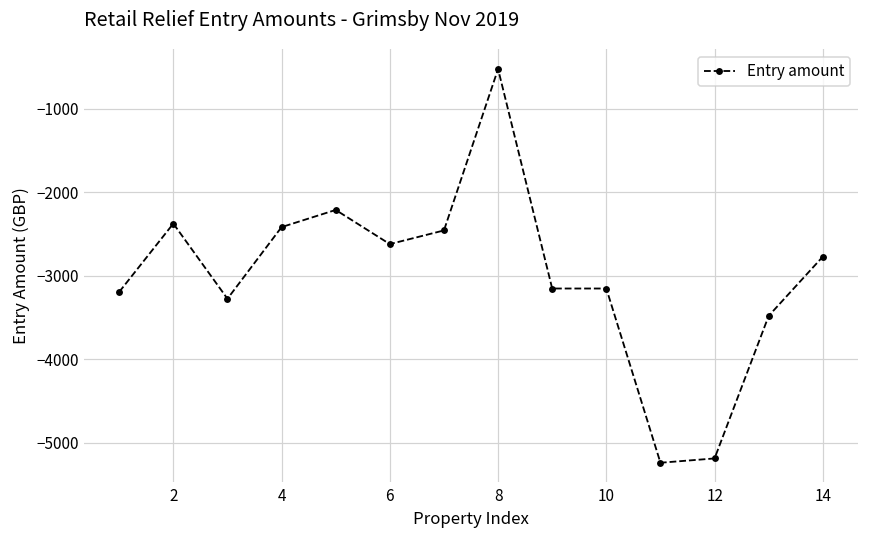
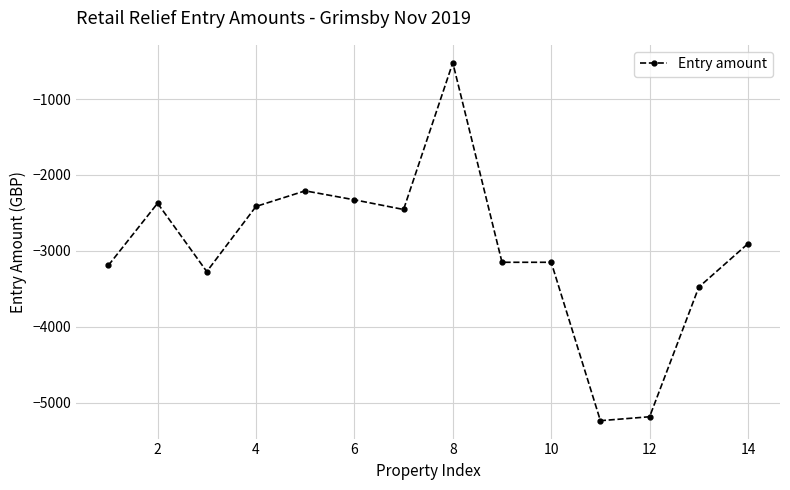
  {
    "2": -2400,
    "4": -2400,
-   "6": -2600,
+   "6": -2300,
    "8": -500,
    "10": -3200,
    "12": -5200,
-   "14": -2800
+   "14": -2900
  }
